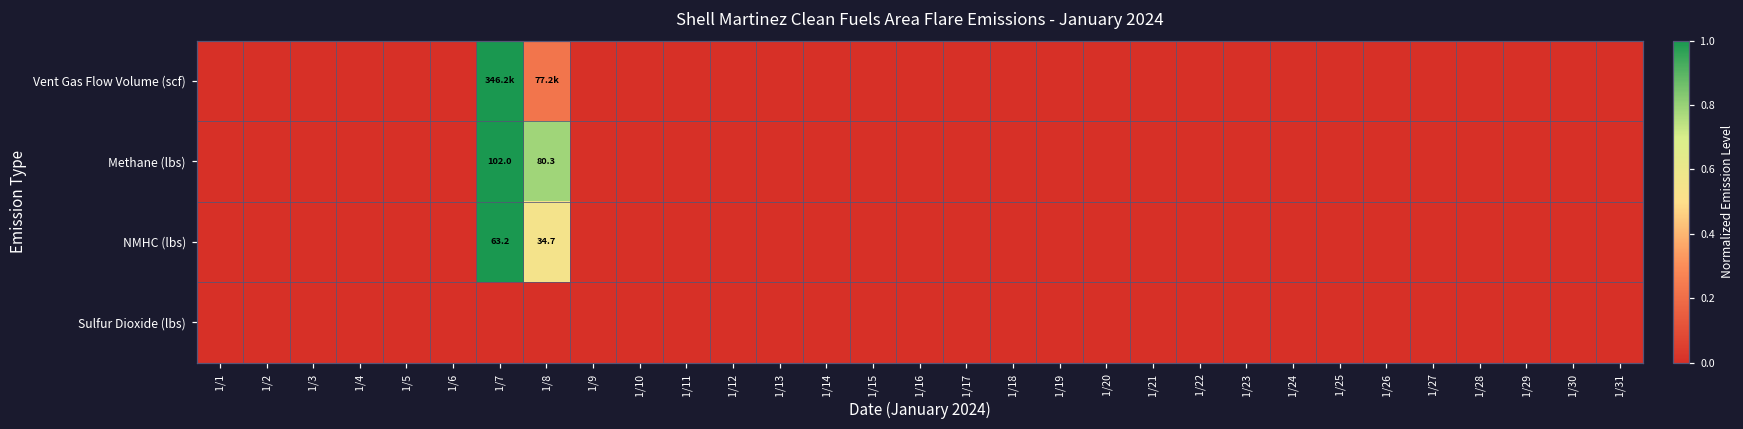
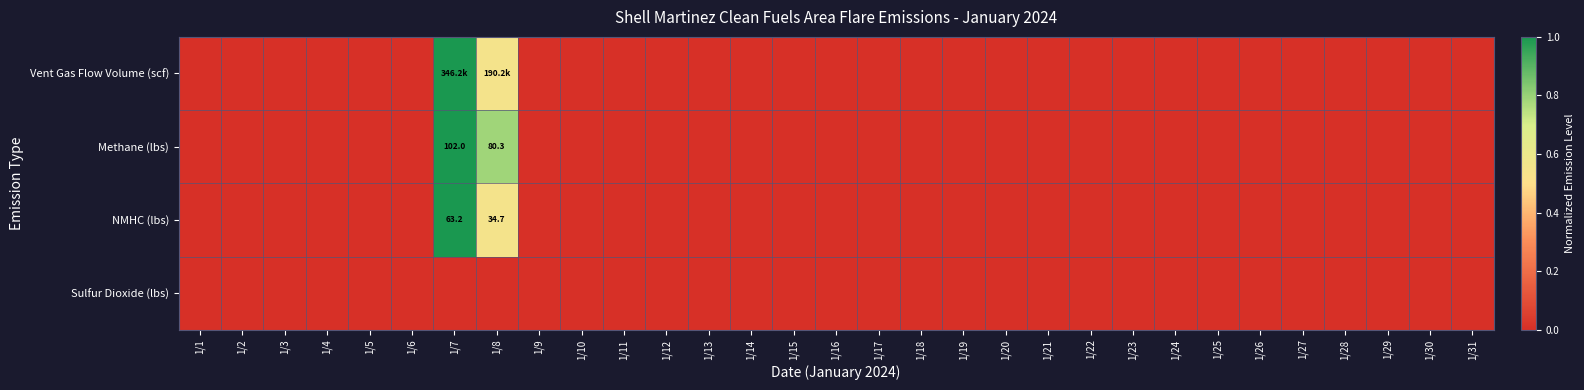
  {
    "Vent Gas Flow Volume (scf)": {
      "1/7": "346.2k",
-     "1/8": "77.2k"
+     "1/8": "190.2k"
    },
    "Methane (lbs)": {
      "1/7": "102.0",
      "1/8": "80.3"
    },
    "NMHC (lbs)": {
      "1/7": "63.2",
      "1/8": "34.7"
    }
  }
